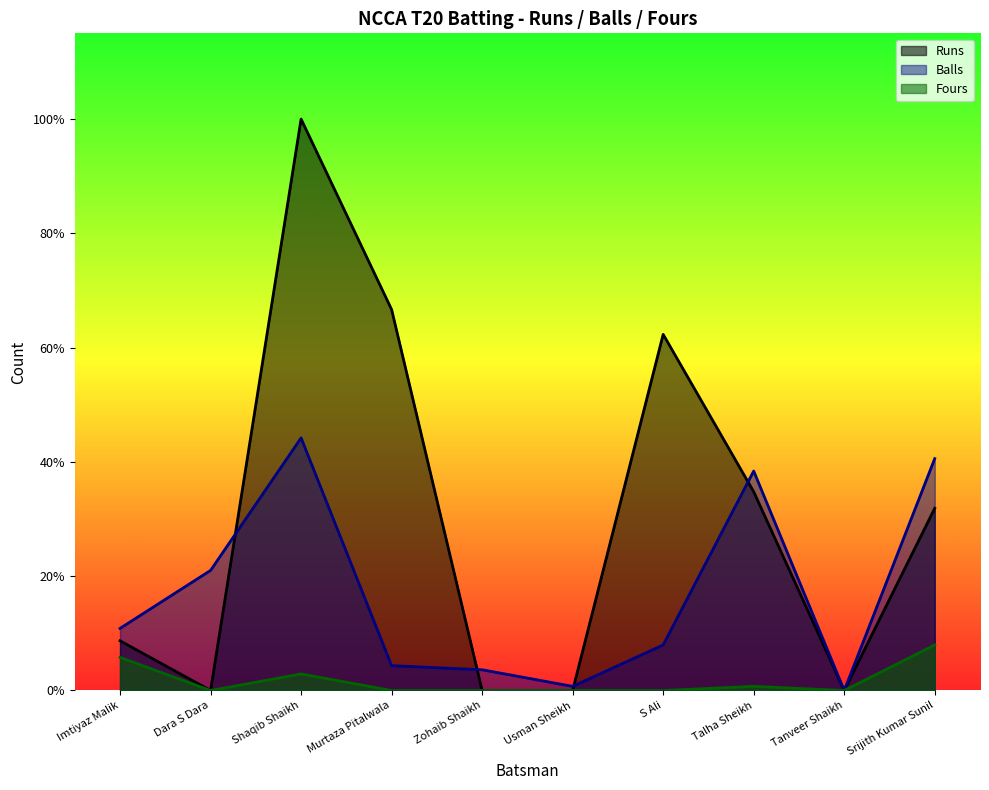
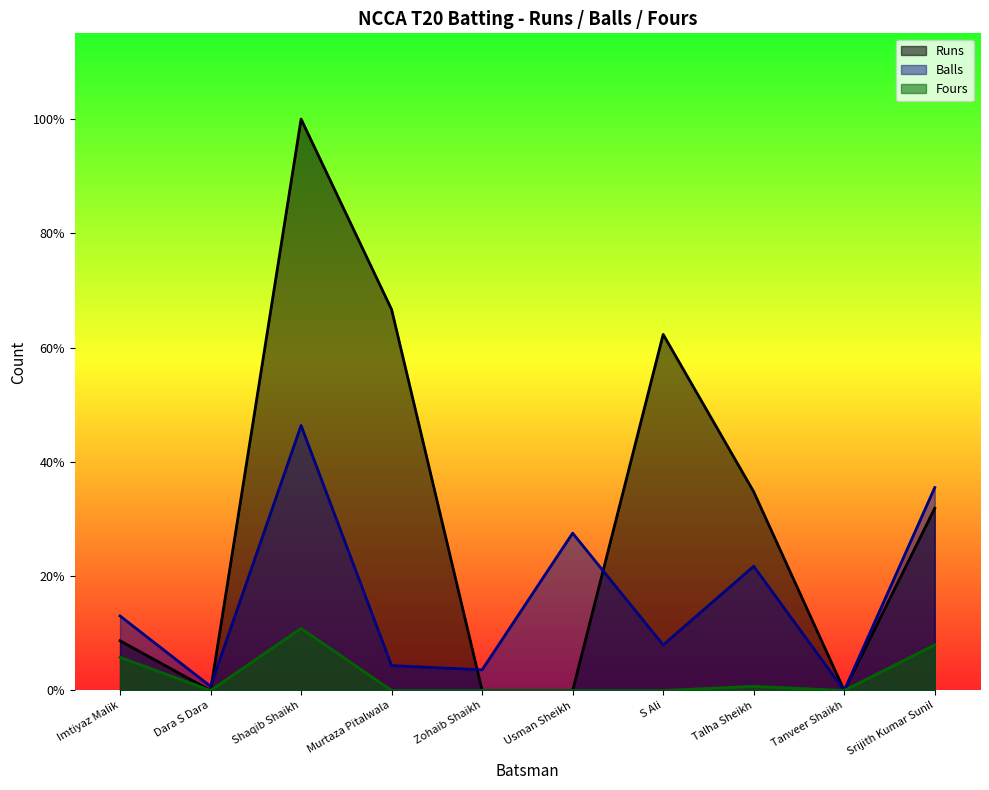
  {
    "Runs": {
      "Imtiyaz Malik": "9%",
      "Shaqib Shaikh": "100%",
      "Murtaza Pitalwala": "67%",
      "S Ali": "62%",
      "Talha Sheikh": "35%",
      "Srijith Kumar Sunil": "32%"
    },
    "Balls": {
-     "Imtiyaz Malik": "11%",
-     "Dara S Dara": "21%",
-     "Shaqib Shaikh": "44%",
+     "Imtiyaz Malik": "13%",
+     "Dara S Dara": "1%",
+     "Shaqib Shaikh": "46%",
      "Murtaza Pitalwala": "4%",
      "Zohaib Shaikh": "4%",
-     "Usman Sheikh": "1%",
+     "Usman Sheikh": "28%",
      "S Ali": "8%",
-     "Talha Sheikh": "38%",
-     "Srijith Kumar Sunil": "41%"
+     "Talha Sheikh": "22%",
+     "Srijith Kumar Sunil": "36%"
    },
    "Fours": {
      "Imtiyaz Malik": "6%",
-     "Shaqib Shaikh": "3%",
+     "Shaqib Shaikh": "11%",
      "Murtaza Pitalwala": "0%",
      "S Ali": "0%",
      "Talha Sheikh": "1%",
      "Srijith Kumar Sunil": "8%"
    }
  }
